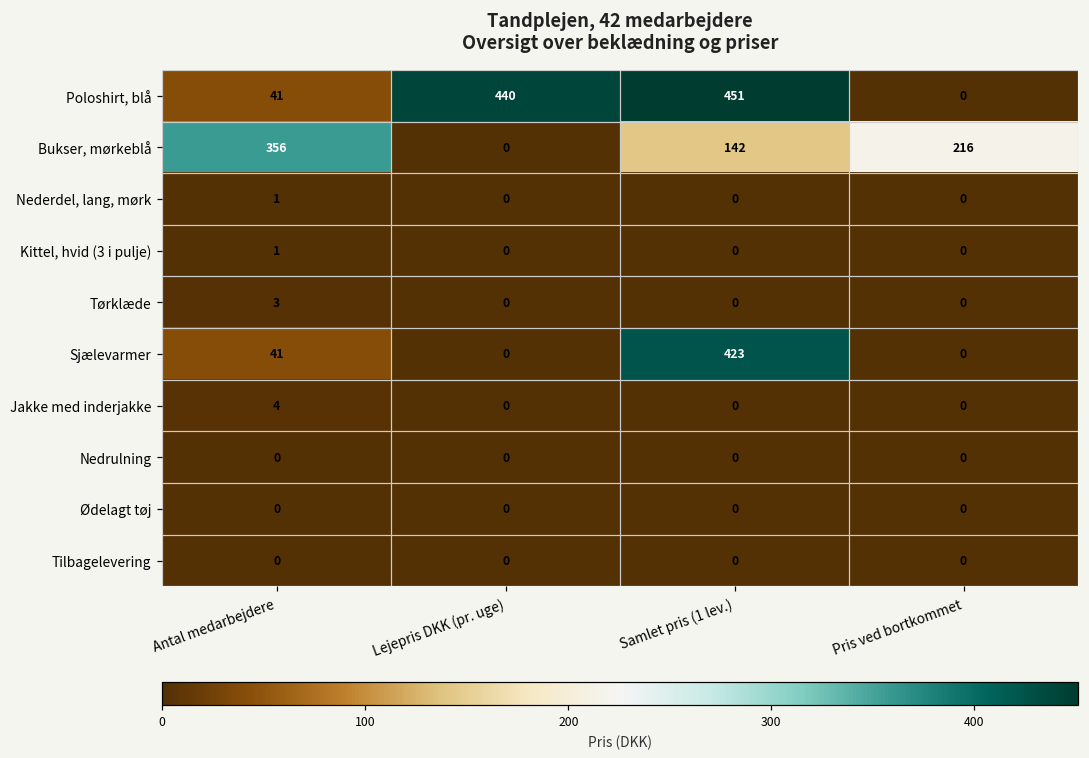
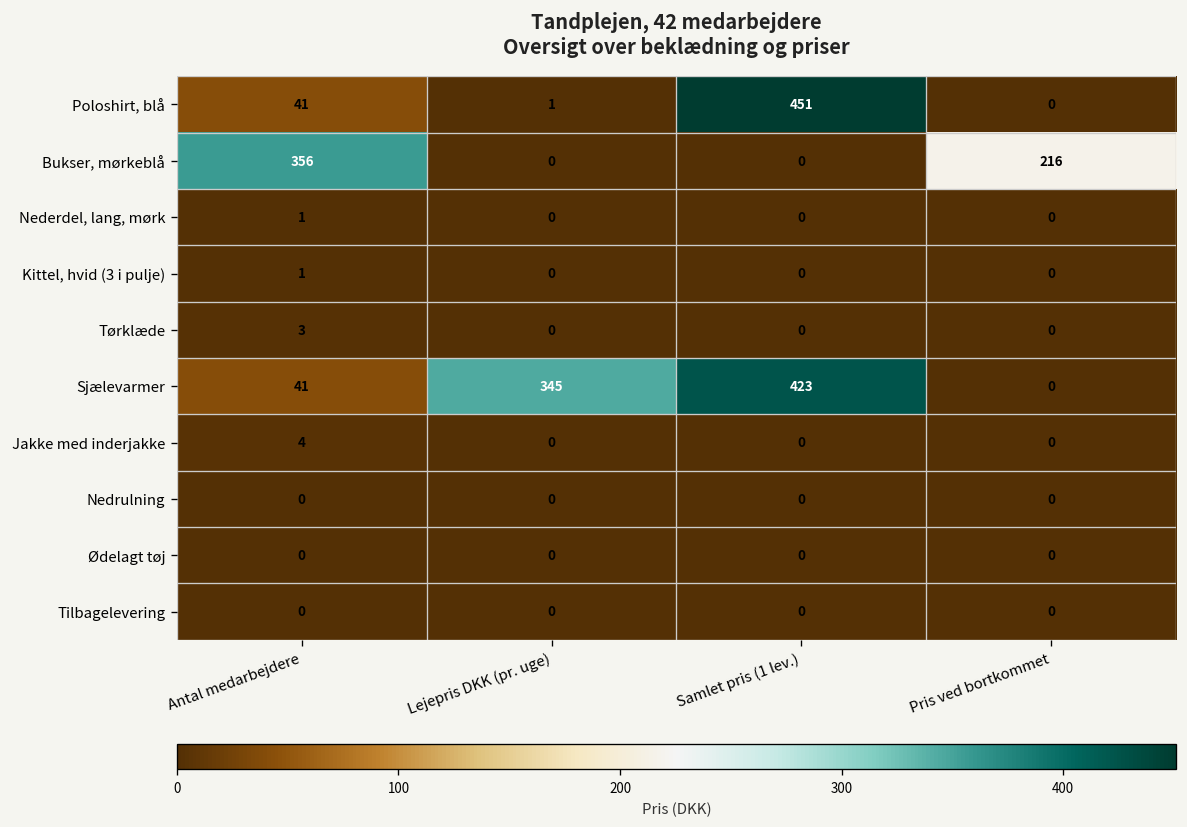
  {
    "Poloshirt, blå": {
      "Antal medarbejdere": 41,
-     "Lejepris DKK (pr. uge)": 440,
+     "Lejepris DKK (pr. uge)": 1,
      "Samlet pris (1 lev.)": 451,
      "Pris ved bortkommet": 0
    },
    "Bukser, mørkeblå": {
      "Antal medarbejdere": 356,
      "Lejepris DKK (pr. uge)": 0,
-     "Samlet pris (1 lev.)": 142,
+     "Samlet pris (1 lev.)": 0,
      "Pris ved bortkommet": 216
    },
    "Nederdel, lang, mørk": {
      "Antal medarbejdere": 1,
      "Lejepris DKK (pr. uge)": 0,
      "Samlet pris (1 lev.)": 0,
      "Pris ved bortkommet": 0
    },
    "Kittel, hvid (3 i pulje)": {
      "Antal medarbejdere": 1,
      "Lejepris DKK (pr. uge)": 0,
      "Samlet pris (1 lev.)": 0,
      "Pris ved bortkommet": 0
    },
    "Tørklæde": {
      "Antal medarbejdere": 3,
      "Lejepris DKK (pr. uge)": 0,
      "Samlet pris (1 lev.)": 0,
      "Pris ved bortkommet": 0
    },
    "Sjælevarmer": {
      "Antal medarbejdere": 41,
-     "Lejepris DKK (pr. uge)": 0,
+     "Lejepris DKK (pr. uge)": 345,
      "Samlet pris (1 lev.)": 423,
      "Pris ved bortkommet": 0
    },
    "Jakke med inderjakke": {
      "Antal medarbejdere": 4,
      "Lejepris DKK (pr. uge)": 0,
      "Samlet pris (1 lev.)": 0,
      "Pris ved bortkommet": 0
    },
    "Nedrulning": {
      "Antal medarbejdere": 0,
      "Lejepris DKK (pr. uge)": 0,
      "Samlet pris (1 lev.)": 0,
      "Pris ved bortkommet": 0
    },
    "Ødelagt tøj": {
      "Antal medarbejdere": 0,
      "Lejepris DKK (pr. uge)": 0,
      "Samlet pris (1 lev.)": 0,
      "Pris ved bortkommet": 0
    },
    "Tilbagelevering": {
      "Antal medarbejdere": 0,
      "Lejepris DKK (pr. uge)": 0,
      "Samlet pris (1 lev.)": 0,
      "Pris ved bortkommet": 0
    }
  }
